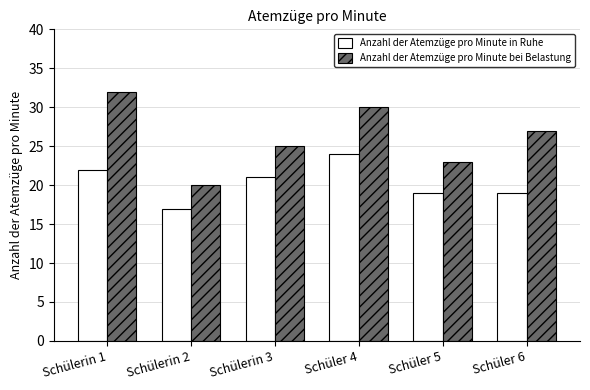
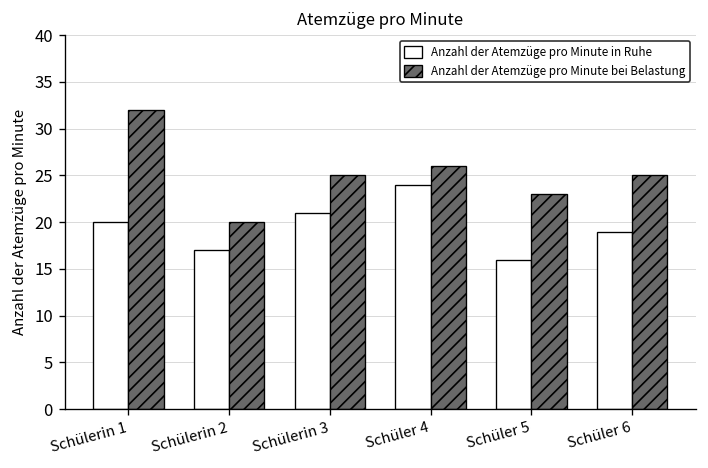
  {
    "Anzahl der Atemzüge pro Minute in Ruhe": {
-     "Schülerin 1": 22,
+     "Schülerin 1": 20,
      "Schülerin 2": 17,
      "Schülerin 3": 21,
      "Schüler 4": 24,
-     "Schüler 5": 19,
+     "Schüler 5": 16,
      "Schüler 6": 19
    },
    "Anzahl der Atemzüge pro Minute bei Belastung": {
      "Schülerin 1": 32,
      "Schülerin 2": 20,
      "Schülerin 3": 25,
-     "Schüler 4": 30,
+     "Schüler 4": 26,
      "Schüler 5": 23,
-     "Schüler 6": 27
+     "Schüler 6": 25
    }
  }
